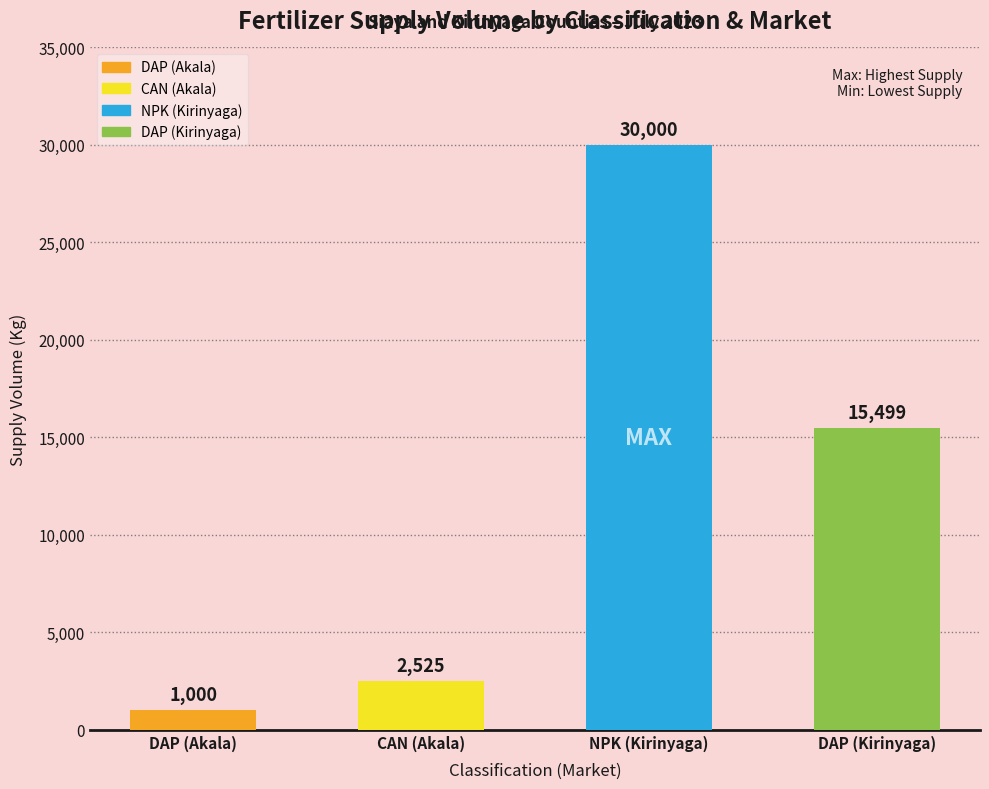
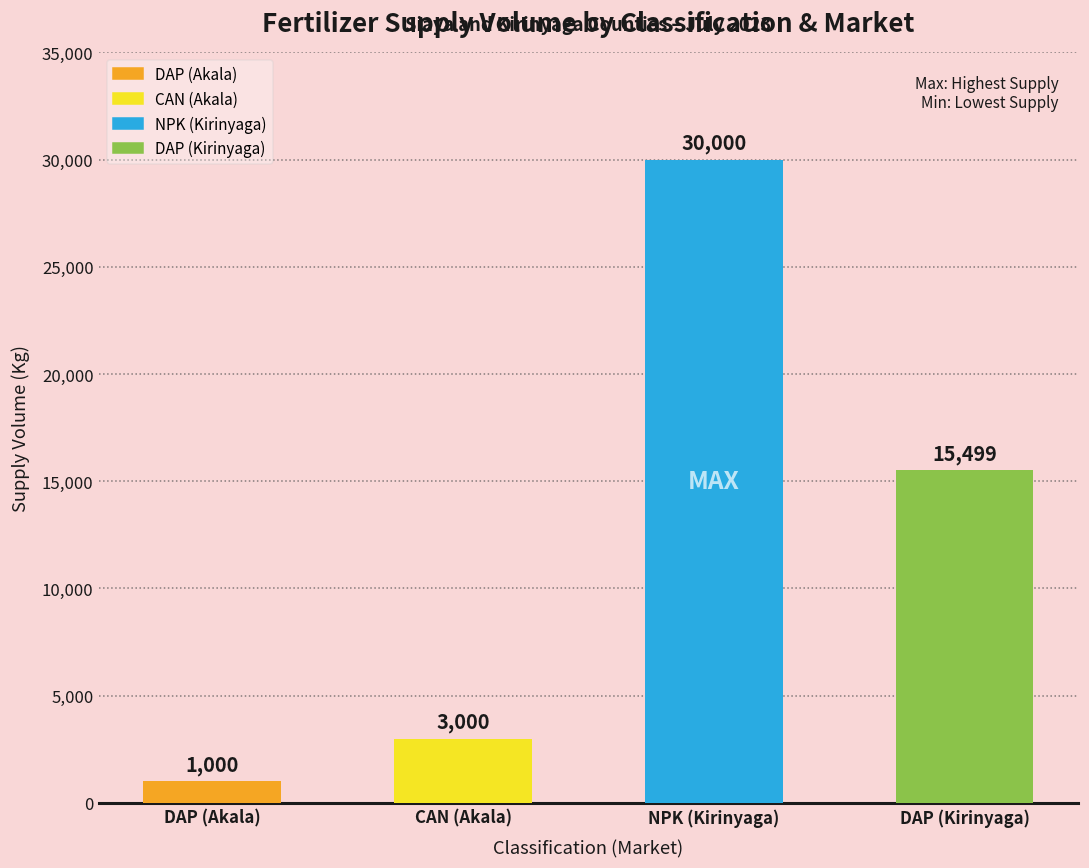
  {
    "DAP (Akala)": "1,000",
-   "CAN (Akala)": "2,525",
+   "CAN (Akala)": "3,000",
    "NPK (Kirinyaga)": "30,000",
    "DAP (Kirinyaga)": "15,499"
  }
